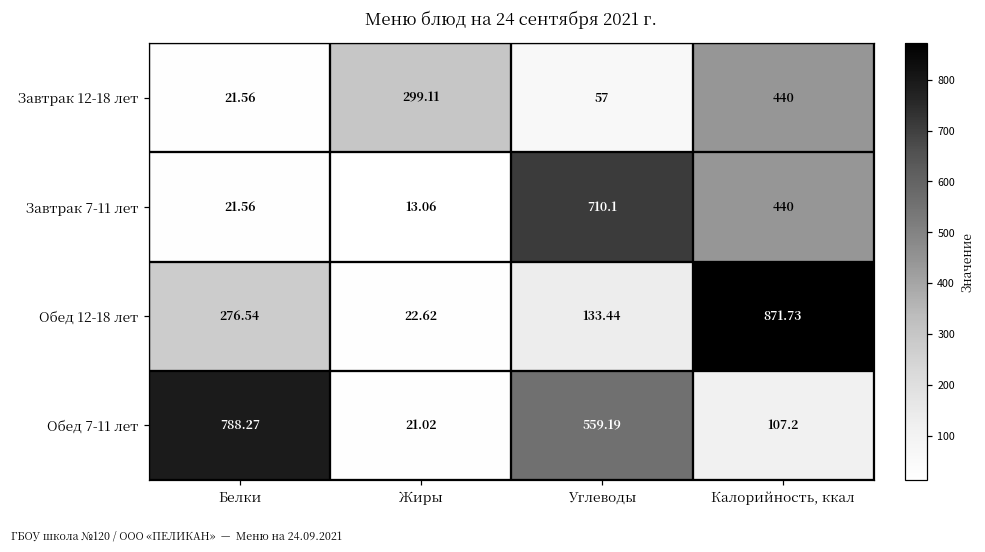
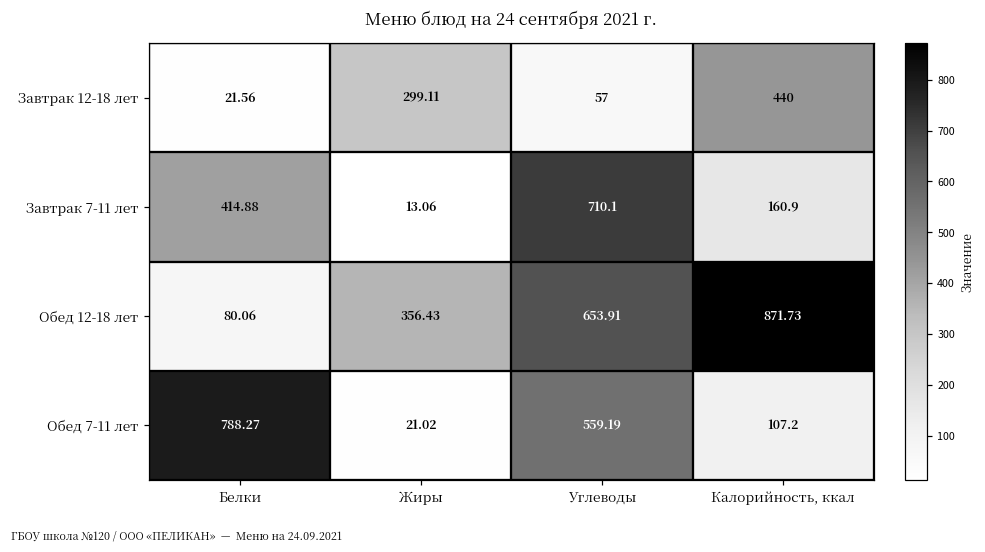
  {
    "Завтрак 12-18 лет": {
      "Белки": 21.56,
      "Жиры": 299.11,
      "Углеводы": 57,
      "Калорийность, ккал": 440
    },
    "Завтрак 7-11 лет": {
-     "Белки": 21.56,
+     "Белки": 414.88,
      "Жиры": 13.06,
      "Углеводы": 710.1,
-     "Калорийность, ккал": 440
+     "Калорийность, ккал": 160.9
    },
    "Обед 12-18 лет": {
-     "Белки": 276.54,
-     "Жиры": 22.62,
-     "Углеводы": 133.44,
+     "Белки": 80.06,
+     "Жиры": 356.43,
+     "Углеводы": 653.91,
      "Калорийность, ккал": 871.73
    },
    "Обед 7-11 лет": {
      "Белки": 788.27,
      "Жиры": 21.02,
      "Углеводы": 559.19,
      "Калорийность, ккал": 107.2
    }
  }
